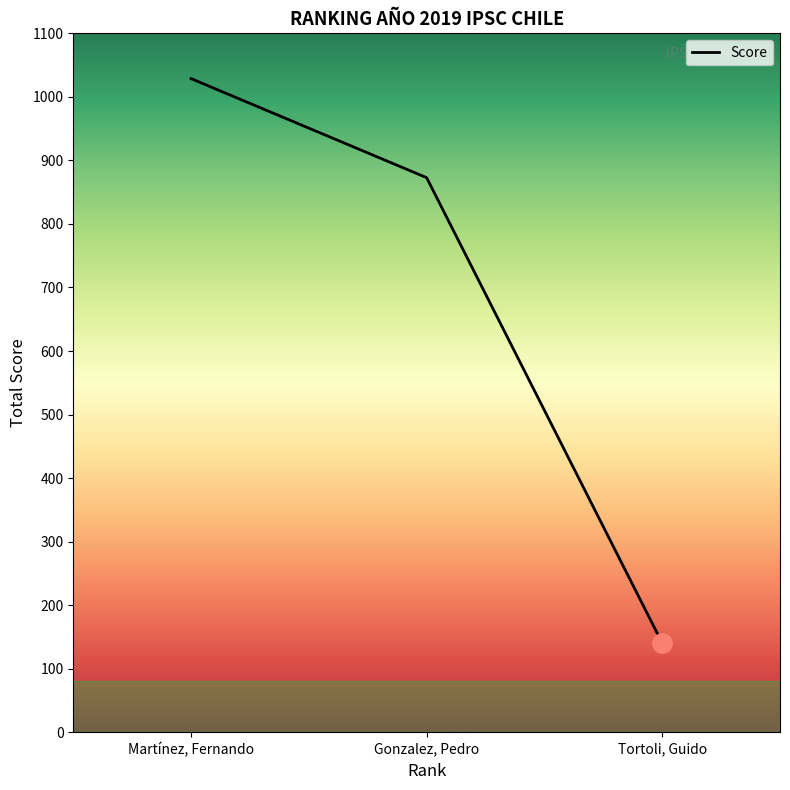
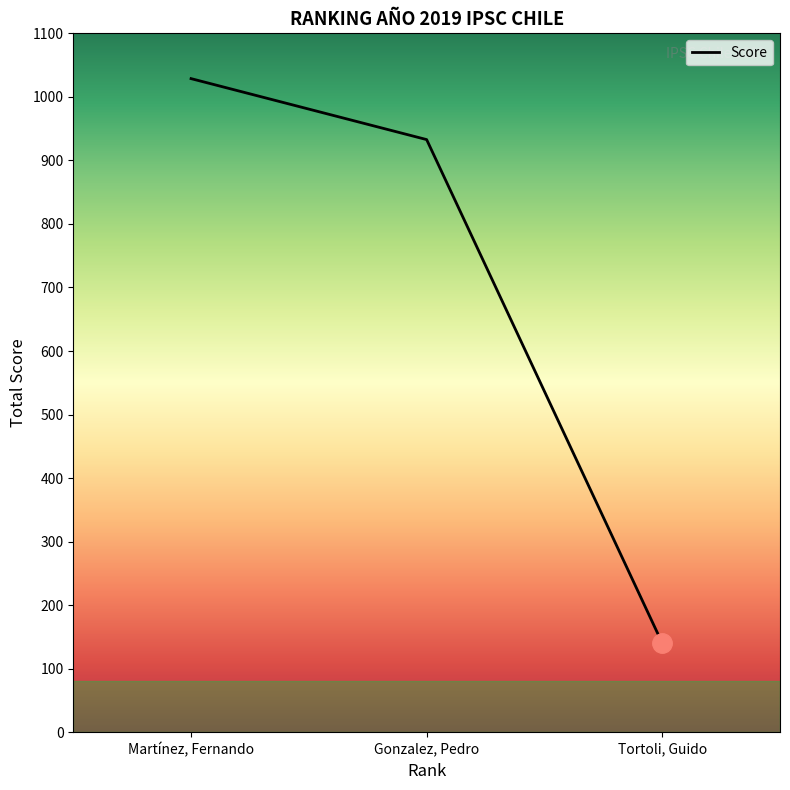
  {
    "Score": {
      "Martínez, Fernando": 1030,
-     "Gonzalez, Pedro": 870
+     "Gonzalez, Pedro": 930
    }
  }
